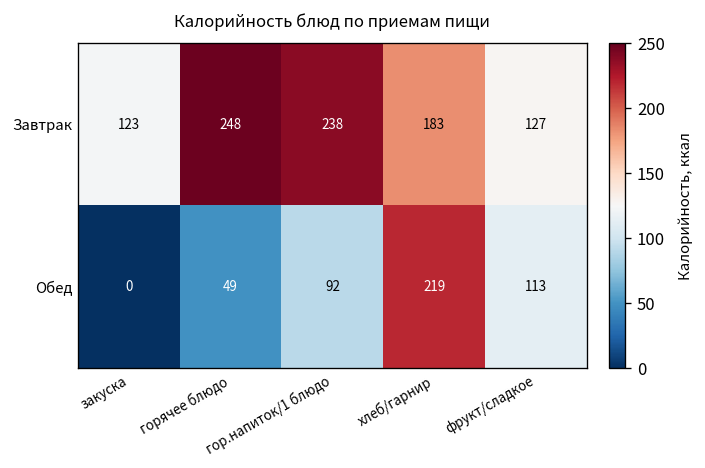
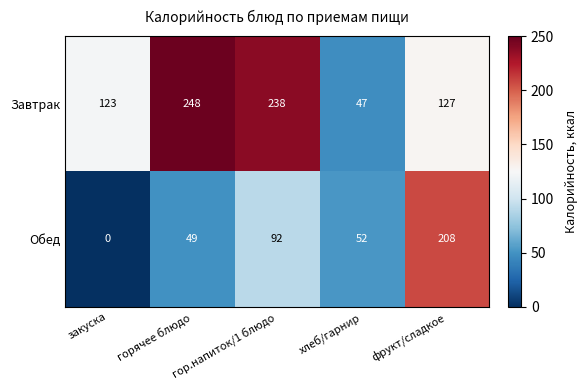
  {
    "Завтрак": {
      "закуска": 123,
      "горячее блюдо": 248,
      "гор.напиток/1 блюдо": 238,
-     "хлеб/гарнир": 183,
+     "хлеб/гарнир": 47,
      "фрукт/сладкое": 127
    },
    "Обед": {
      "закуска": 0,
      "горячее блюдо": 49,
      "гор.напиток/1 блюдо": 92,
-     "хлеб/гарнир": 219,
-     "фрукт/сладкое": 113
+     "хлеб/гарнир": 52,
+     "фрукт/сладкое": 208
    }
  }
